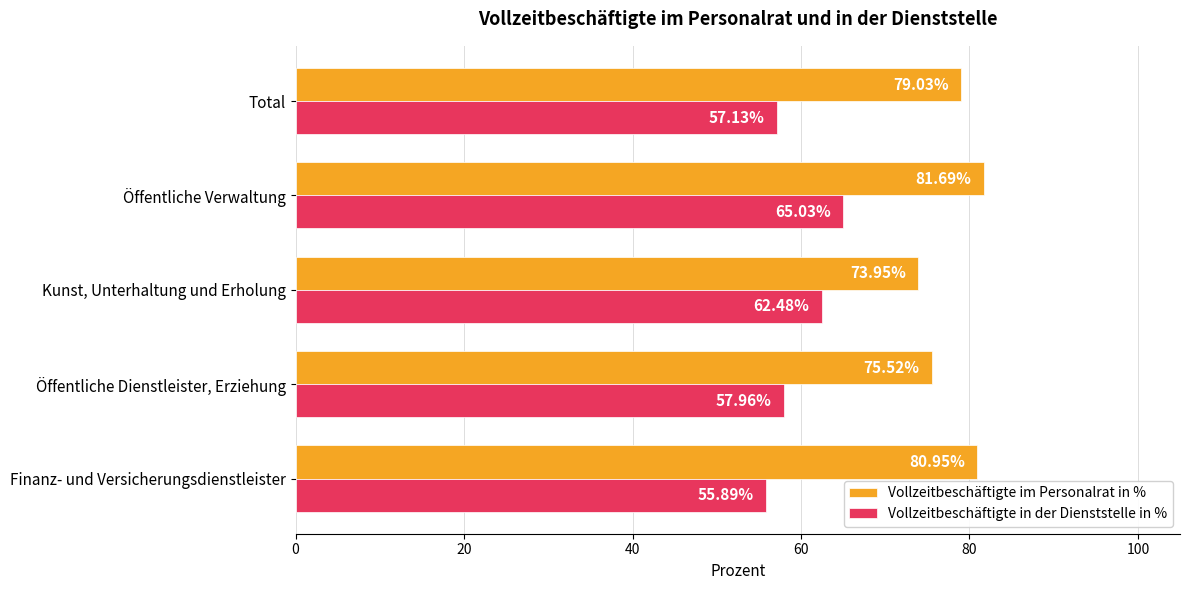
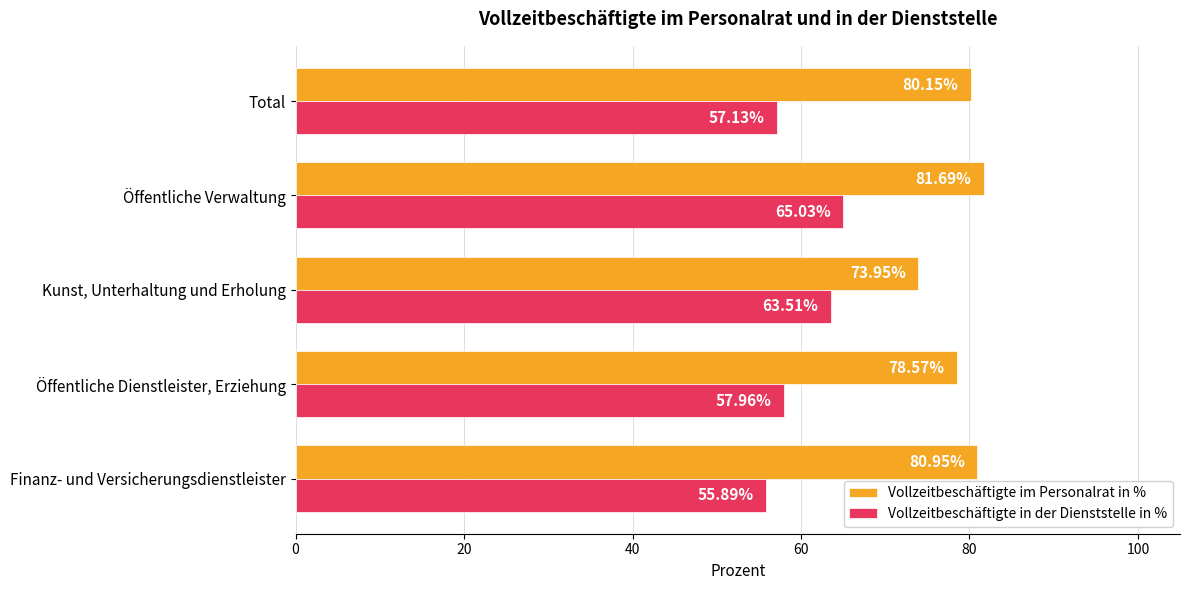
  {
    "Vollzeitbeschäftigte im Personalrat in %": {
-     "Total": "79.03%",
+     "Total": "80.15%",
      "Öffentliche Verwaltung": "81.69%",
      "Kunst, Unterhaltung und Erholung": "73.95%",
-     "Öffentliche Dienstleister, Erziehung": "75.52%",
+     "Öffentliche Dienstleister, Erziehung": "78.57%",
      "Finanz- und Versicherungsdienstleister": "80.95%"
    },
    "Vollzeitbeschäftigte in der Dienststelle in %": {
      "Total": "57.13%",
      "Öffentliche Verwaltung": "65.03%",
-     "Kunst, Unterhaltung und Erholung": "62.48%",
+     "Kunst, Unterhaltung und Erholung": "63.51%",
      "Öffentliche Dienstleister, Erziehung": "57.96%",
      "Finanz- und Versicherungsdienstleister": "55.89%"
    }
  }
